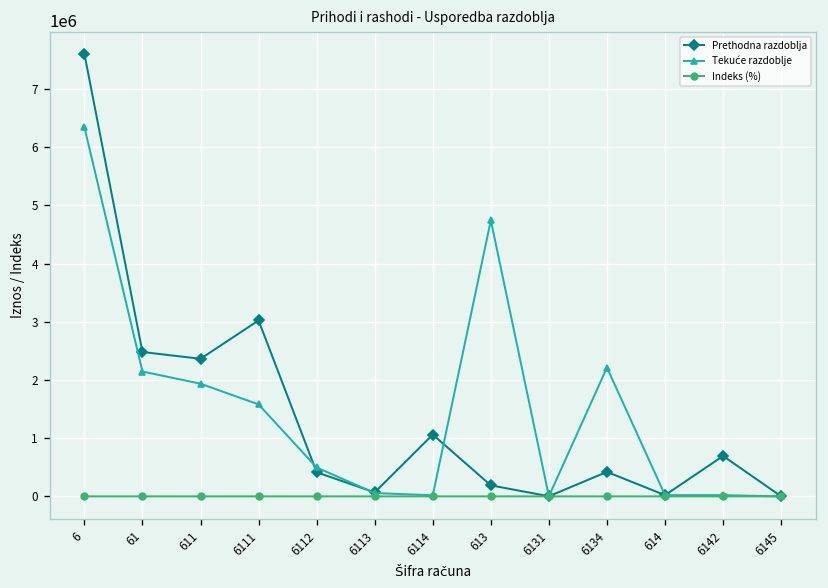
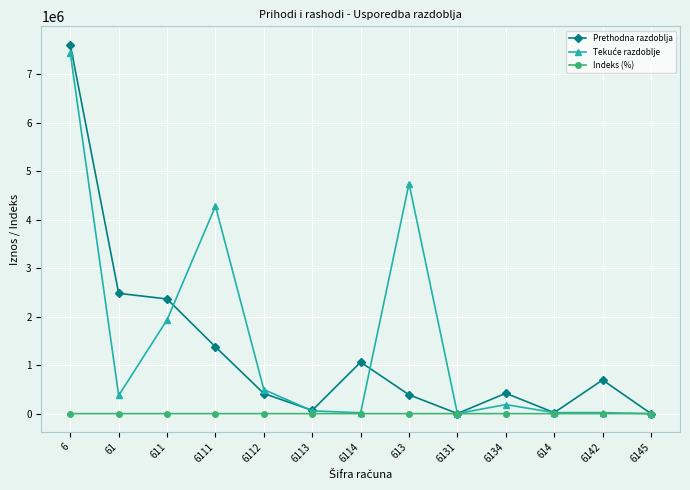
  {
    "Prethodna razdoblja": {
      "6": 7600000,
      "61": 2500000,
      "611": 2400000,
-     "6111": 3000000,
+     "6111": 1400000,
      "6112": 400000,
      "6114": 1100000,
-     "613": 200000,
+     "613": 400000,
      "6134": 400000,
      "6142": 700000
    },
    "Tekuće razdoblje": {
-     "6": 6300000,
-     "61": 2100000,
+     "6": 7400000,
+     "61": 400000,
      "611": 1900000,
-     "6111": 1600000,
+     "6111": 4300000,
      "6112": 500000,
      "613": 4700000,
-     "6134": 2200000
+     "6134": 200000
    },
    "Indeks (%)": {
      "6": 0,
      "61": 0,
      "611": 0,
      "6111": 0,
      "6112": 0,
      "6113": 0,
      "613": 0,
      "6134": 0
    }
  }
